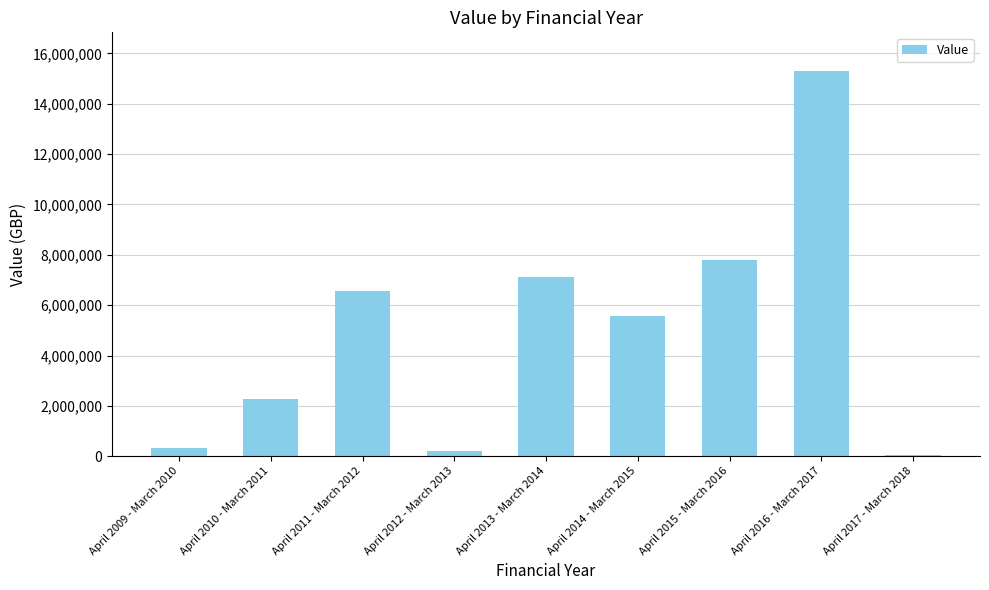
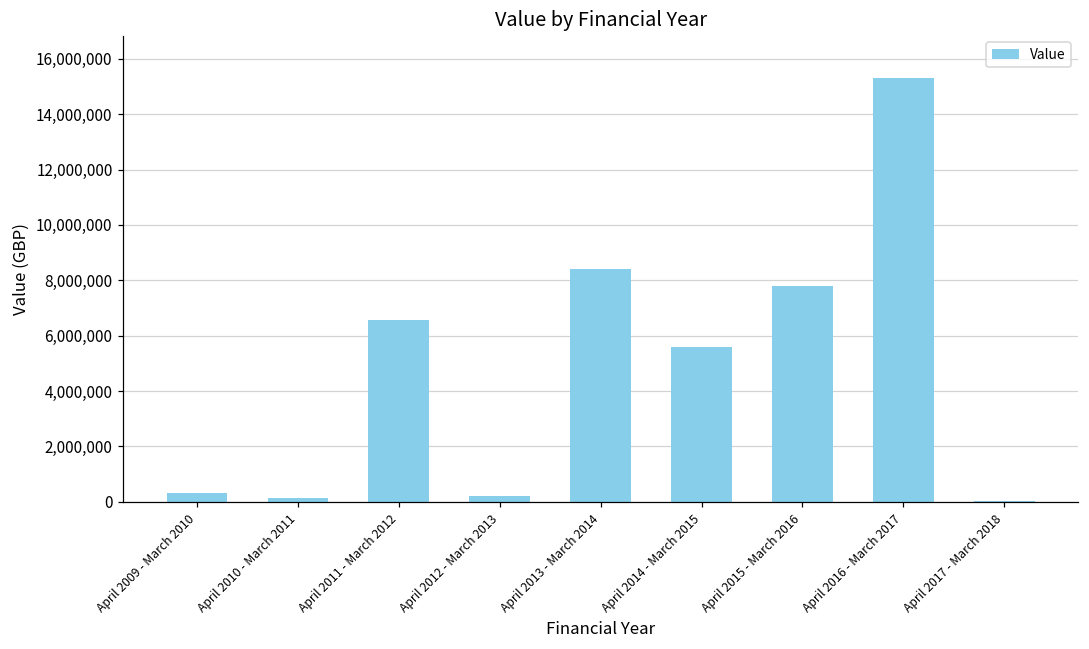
  {
    "April 2009 - March 2010": "300,000",
-   "April 2010 - March 2011": "2,300,000",
+   "April 2010 - March 2011": "200,000",
    "April 2011 - March 2012": "6,600,000",
    "April 2012 - March 2013": "200,000",
-   "April 2013 - March 2014": "7,100,000",
+   "April 2013 - March 2014": "8,400,000",
    "April 2014 - March 2015": "5,600,000",
    "April 2015 - March 2016": "7,800,000",
    "April 2016 - March 2017": "15,300,000"
  }
